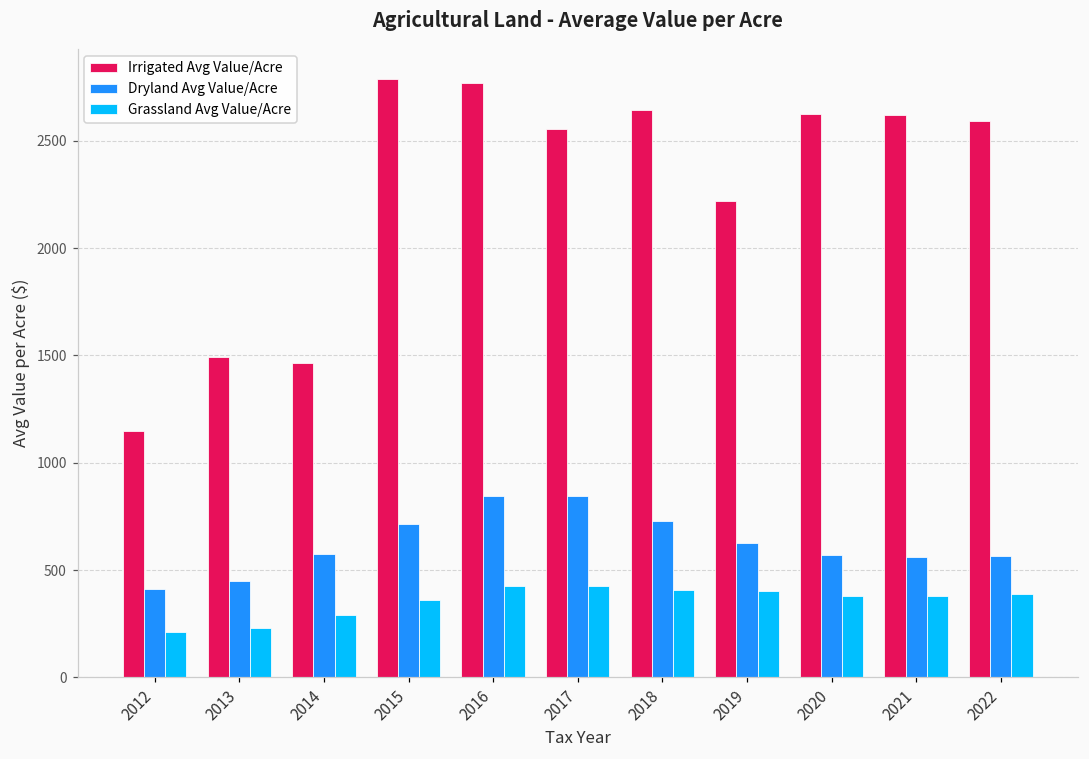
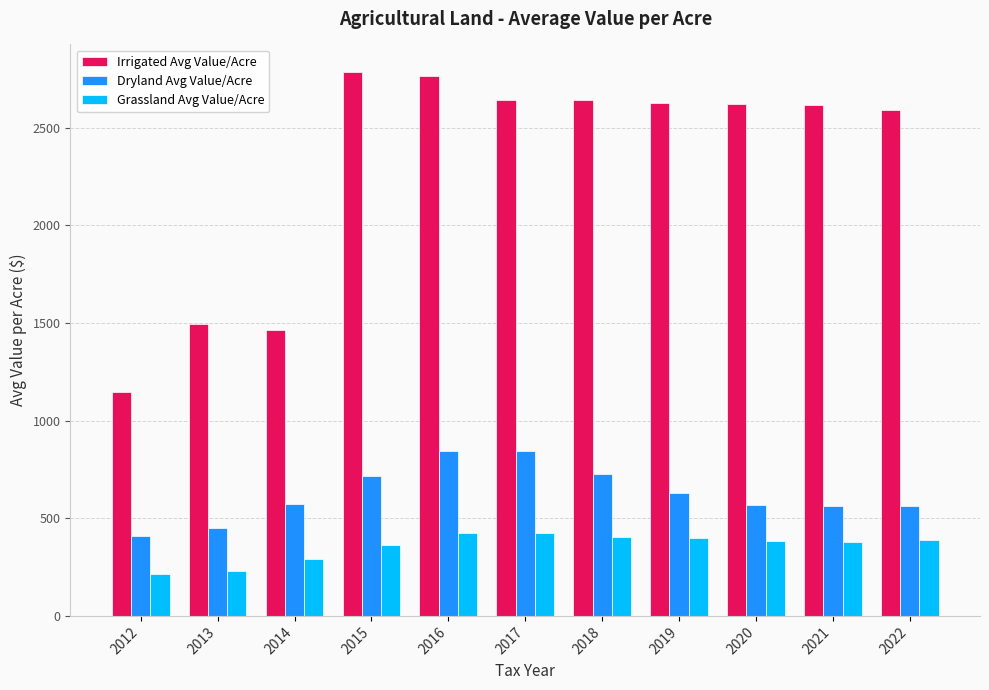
  {
    "Irrigated Avg Value/Acre": {
      "2012": 1150,
      "2013": 1490,
      "2014": 1460,
      "2015": 2790,
      "2016": 2770,
-     "2017": 2560,
+     "2017": 2640,
      "2018": 2640,
-     "2019": 2220,
+     "2019": 2630,
      "2020": 2620,
      "2021": 2620,
      "2022": 2590
    }
  }
